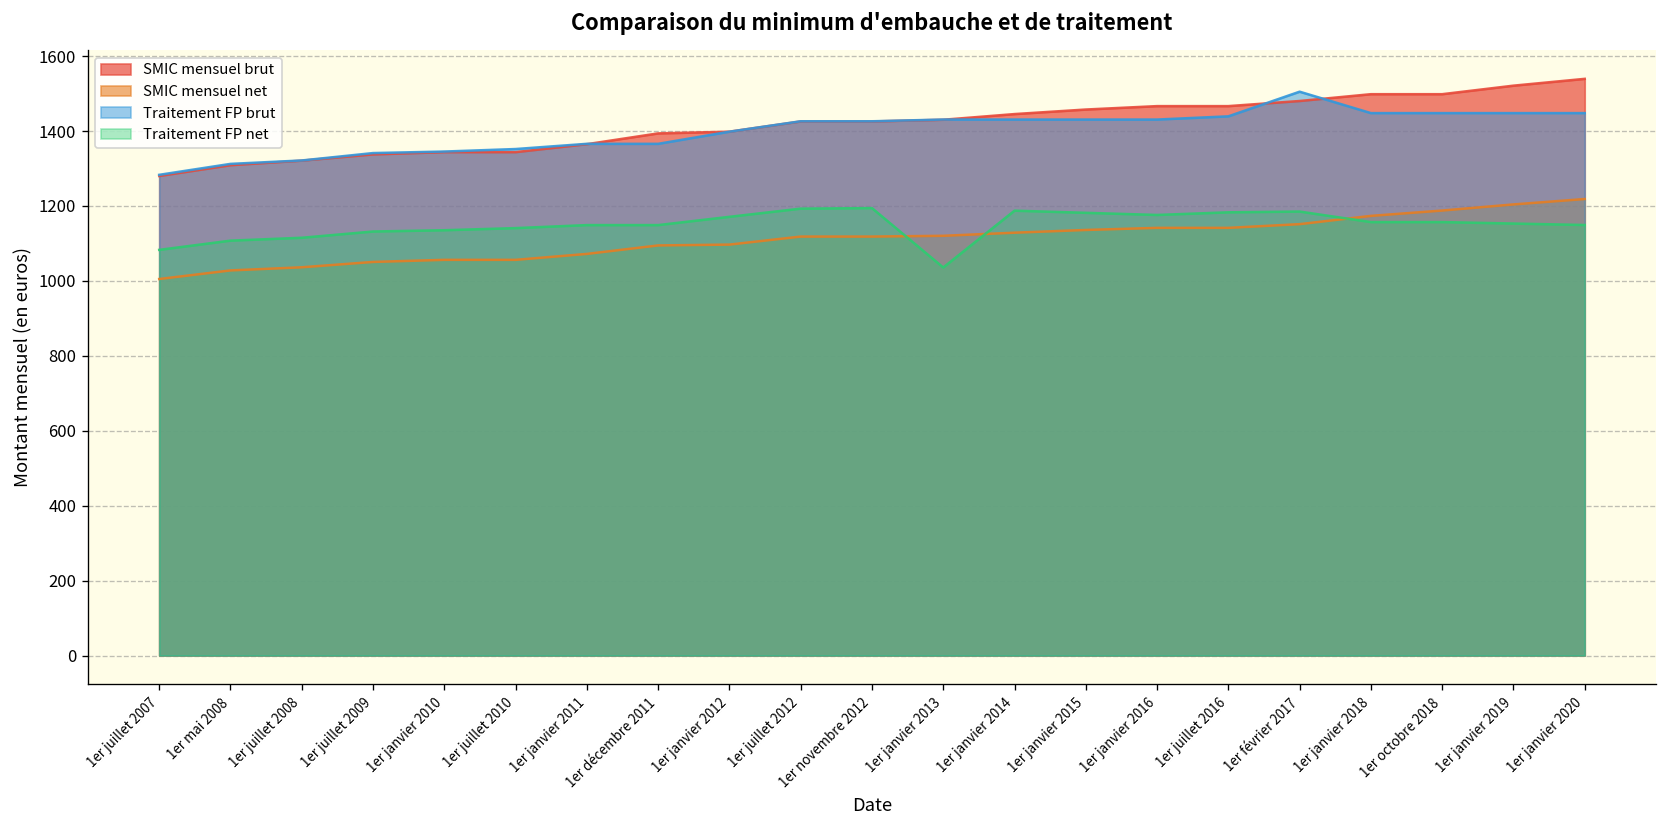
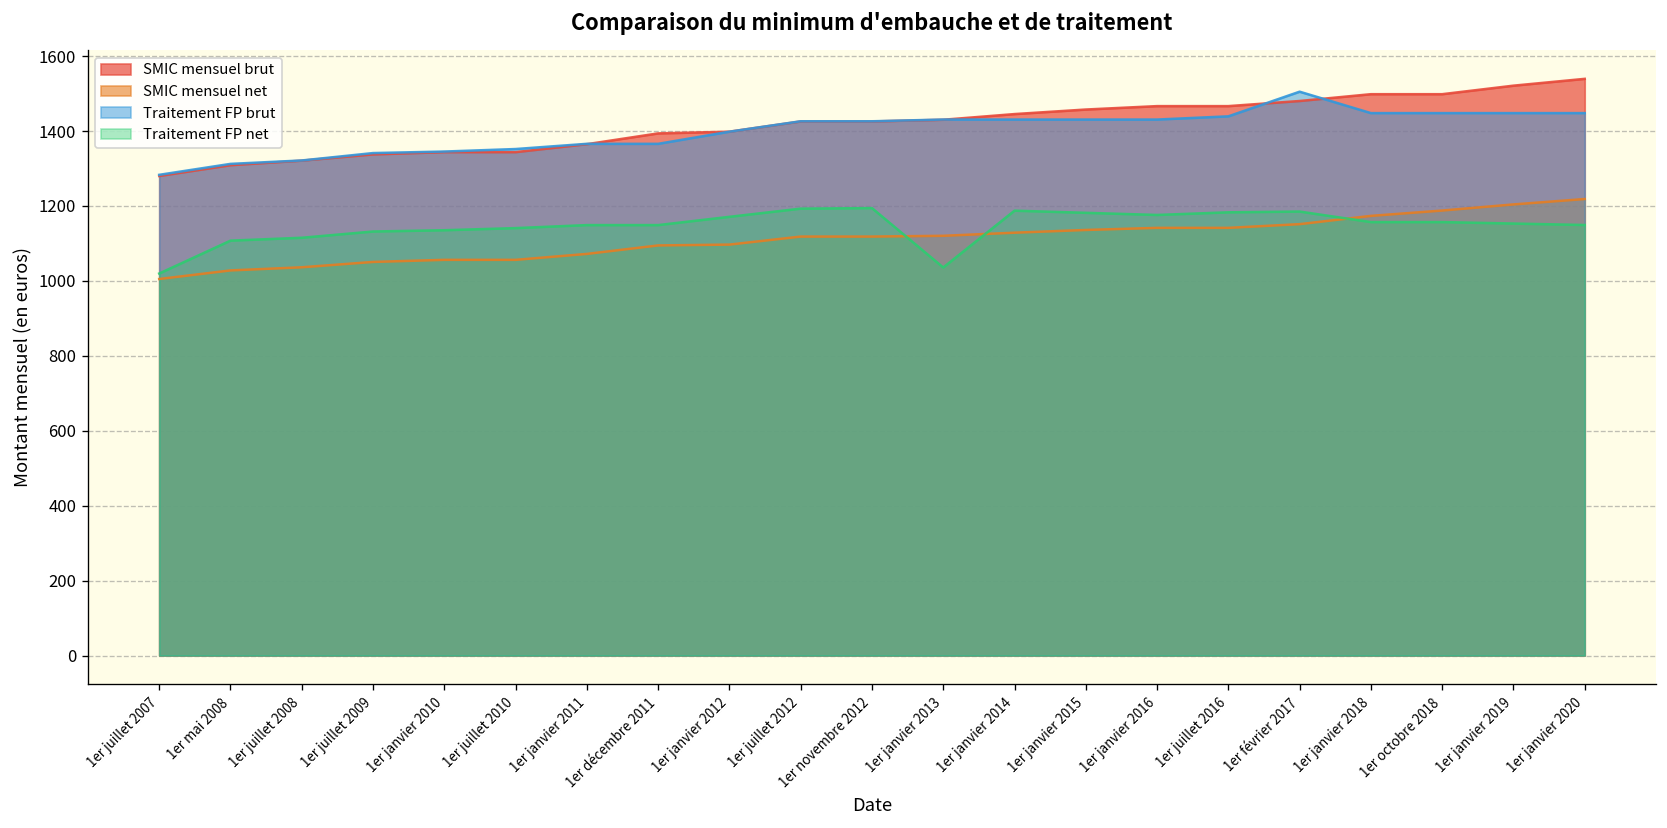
  {
    "Traitement FP brut": {
      "1er juillet 2010": 1350,
      "1er décembre 2011": 1370,
      "1er janvier 2014": 1430,
      "1er janvier 2015": 1430,
      "1er janvier 2016": 1430,
      "1er juillet 2016": 1440,
      "1er février 2017": 1510,
      "1er janvier 2018": 1450,
      "1er octobre 2018": 1450,
      "1er janvier 2019": 1450,
      "1er janvier 2020": 1450
    },
    "Traitement FP net": {
-     "1er juillet 2007": 1080,
+     "1er juillet 2007": 1020,
      "1er mai 2008": 1110,
      "1er juillet 2008": 1120,
      "1er juillet 2009": 1130,
      "1er janvier 2010": 1140,
      "1er juillet 2010": 1140,
      "1er janvier 2011": 1150,
      "1er décembre 2011": 1150,
      "1er janvier 2012": 1170,
      "1er juillet 2012": 1190,
      "1er novembre 2012": 1190,
      "1er janvier 2013": 1040,
      "1er janvier 2014": 1190,
      "1er janvier 2015": 1180,
      "1er janvier 2016": 1180,
      "1er juillet 2016": 1180,
      "1er février 2017": 1190,
      "1er janvier 2018": 1160,
      "1er octobre 2018": 1160,
      "1er janvier 2019": 1150,
      "1er janvier 2020": 1150
    }
  }
